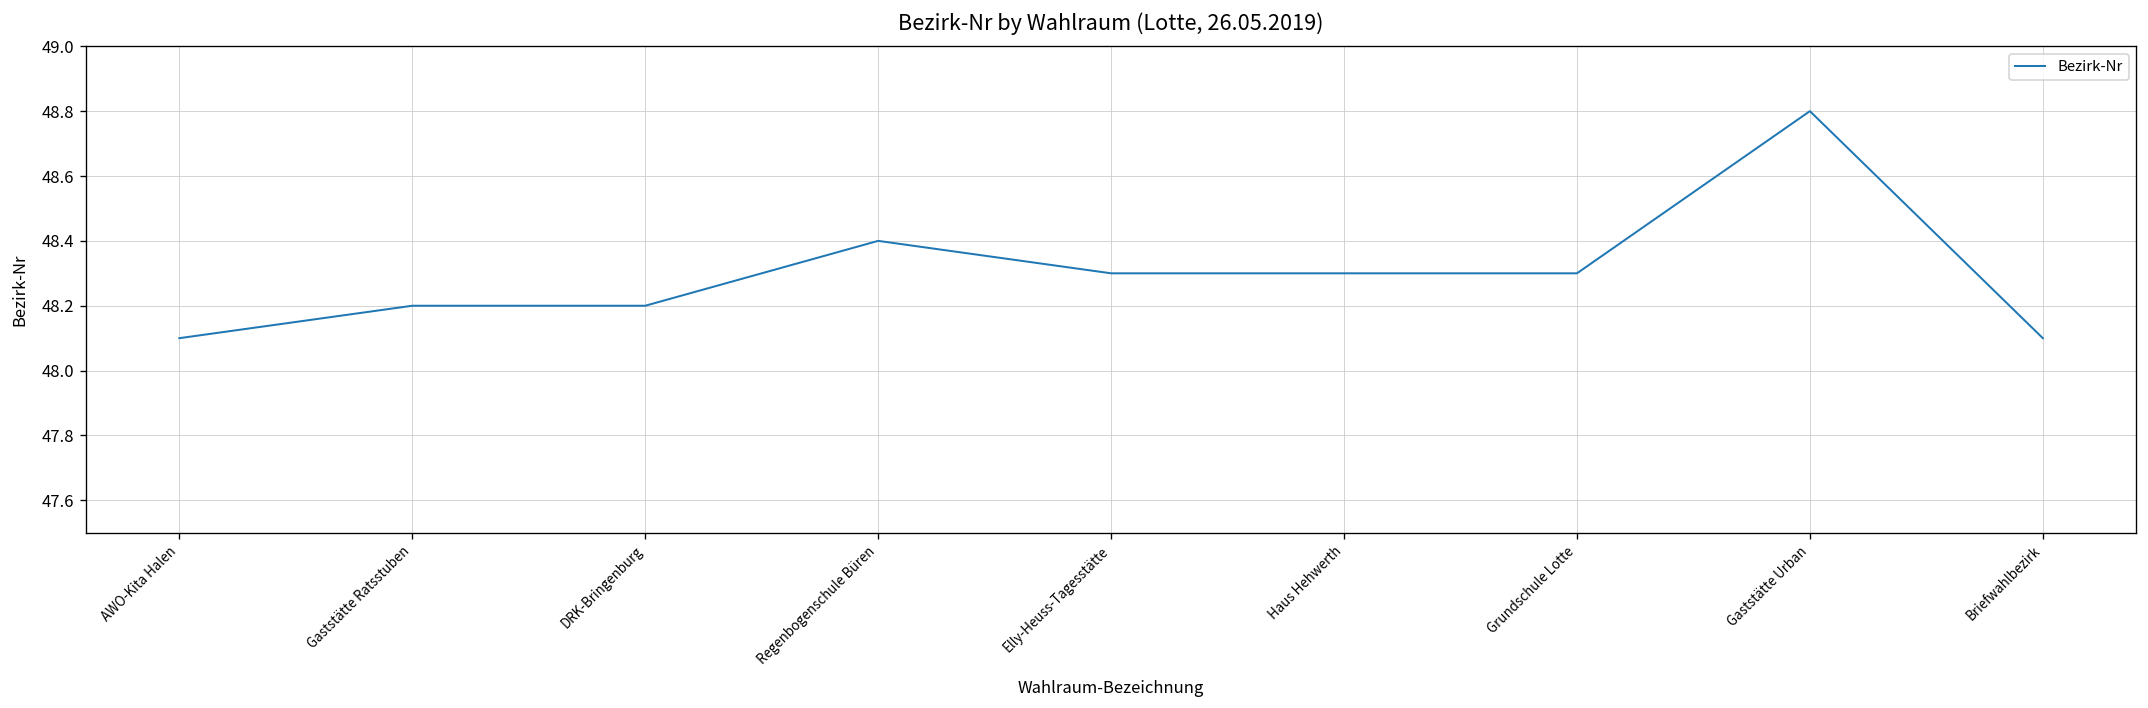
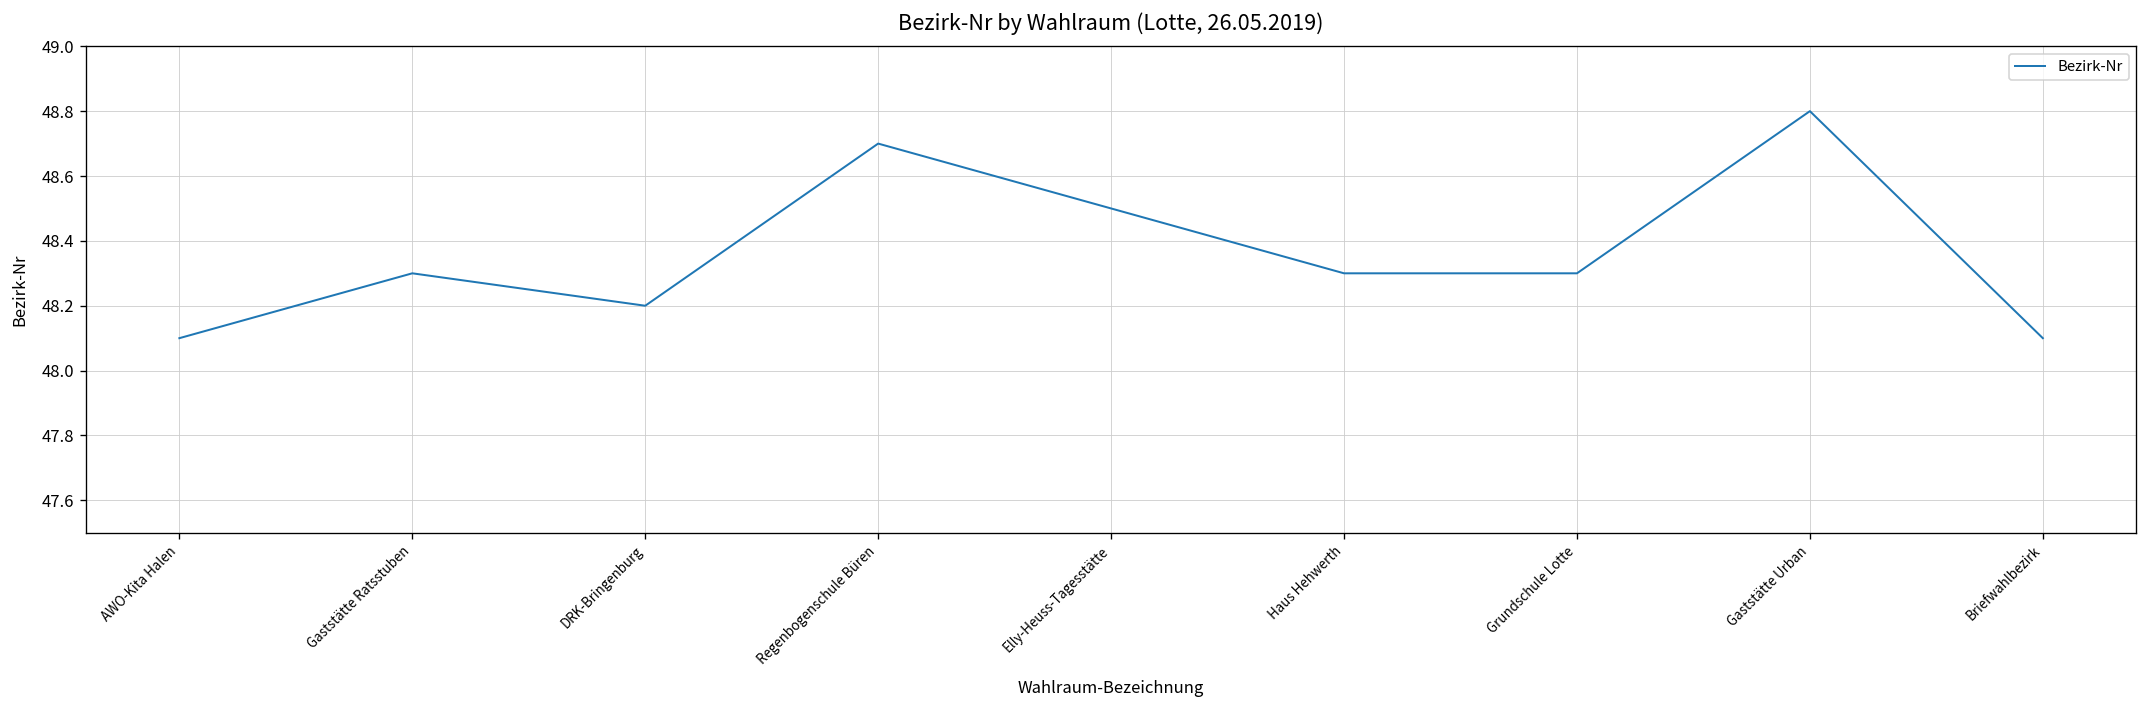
  {
    "AWO-Kita Halen": 48.1,
-   "Gaststätte Ratsstuben": 48.2,
+   "Gaststätte Ratsstuben": 48.3,
    "DRK-Bringenburg": 48.2,
-   "Regenbogenschule Büren": 48.4,
-   "Elly-Heuss-Tagesstätte": 48.3,
+   "Regenbogenschule Büren": 48.7,
+   "Elly-Heuss-Tagesstätte": 48.5,
    "Haus Hehwerth": 48.3,
    "Grundschule Lotte": 48.3,
    "Gaststätte Urban": 48.8,
    "Briefwahlbezirk": 48.1
  }
